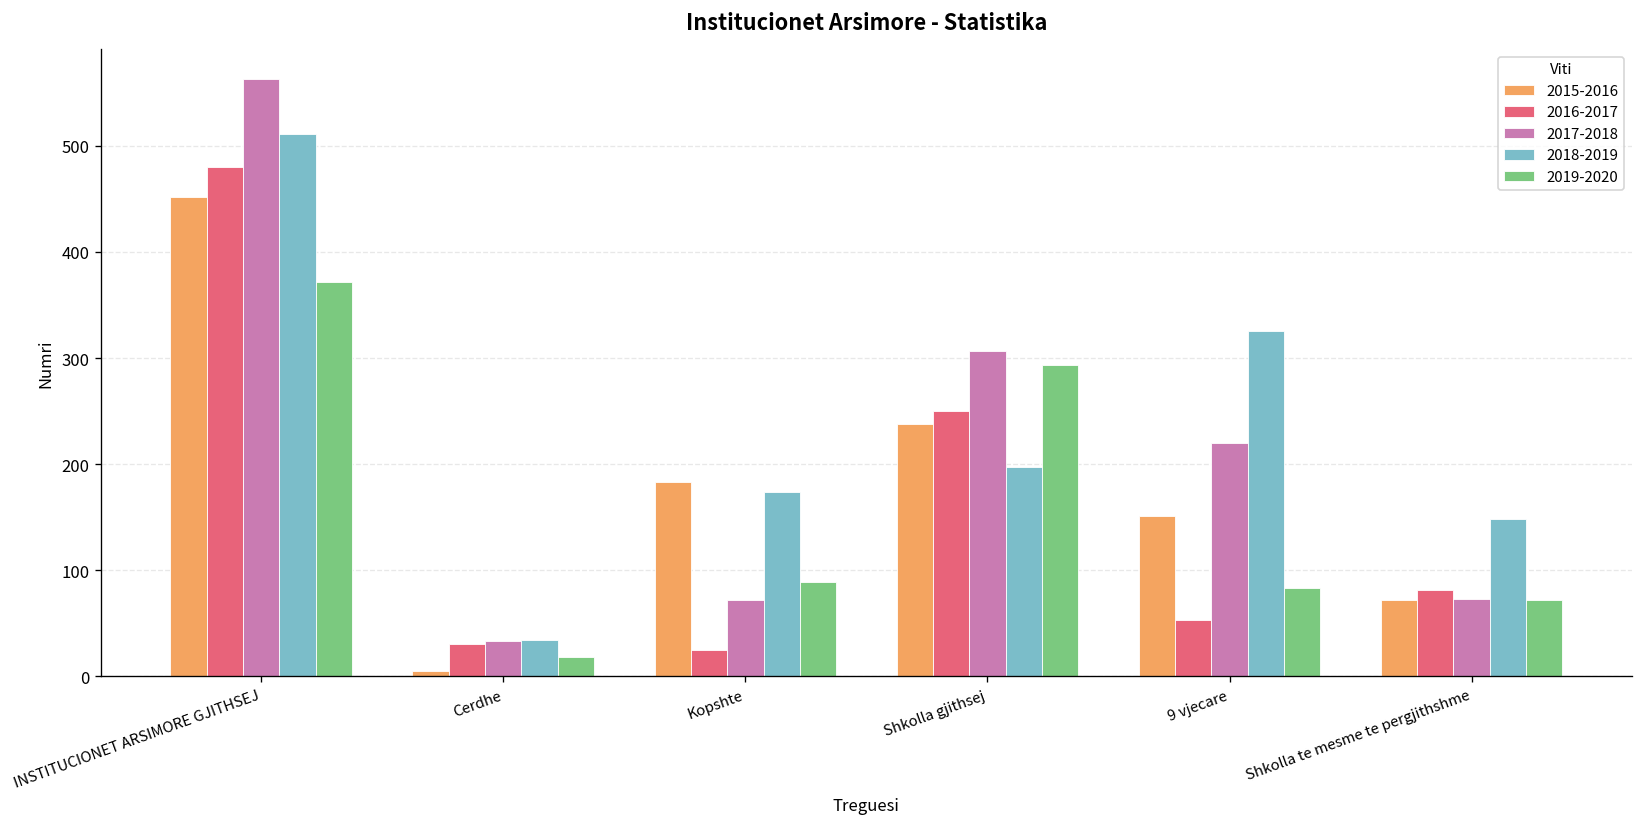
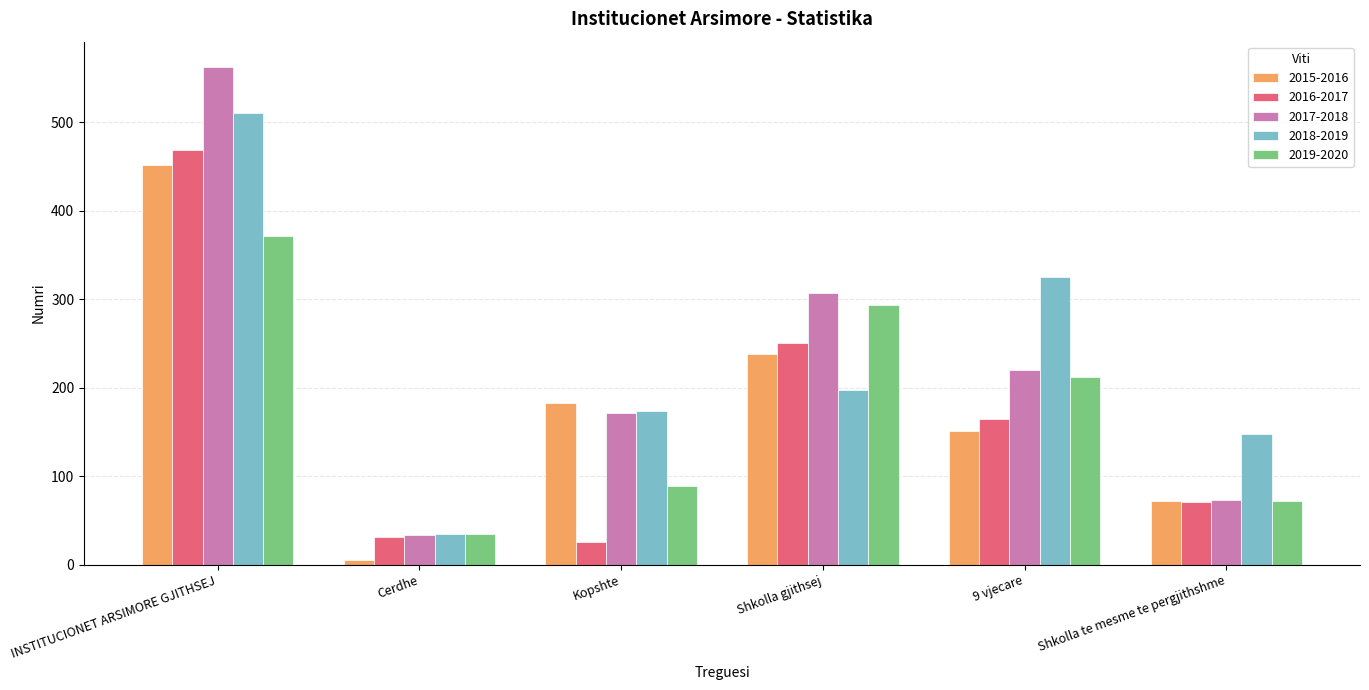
  {
    "2015-2016": {
      "INSTITUCIONET ARSIMORE GJITHSEJ": 450,
      "Cerdhe": 10,
      "Kopshte": 180,
      "Shkolla gjithsej": 240,
      "9 vjecare": 150,
      "Shkolla te mesme te pergjithshme": 70
    },
    "2016-2017": {
-     "INSTITUCIONET ARSIMORE GJITHSEJ": 480,
+     "INSTITUCIONET ARSIMORE GJITHSEJ": 470,
      "Cerdhe": 30,
      "Kopshte": 30,
      "Shkolla gjithsej": 250,
-     "9 vjecare": 50,
-     "Shkolla te mesme te pergjithshme": 80
+     "9 vjecare": 170,
+     "Shkolla te mesme te pergjithshme": 70
    },
    "2017-2018": {
      "INSTITUCIONET ARSIMORE GJITHSEJ": 560,
      "Cerdhe": 30,
-     "Kopshte": 70,
+     "Kopshte": 170,
      "Shkolla gjithsej": 310,
      "9 vjecare": 220,
      "Shkolla te mesme te pergjithshme": 70
    },
    "2018-2019": {
      "INSTITUCIONET ARSIMORE GJITHSEJ": 510,
      "Cerdhe": 30,
      "Kopshte": 170,
      "Shkolla gjithsej": 200,
      "9 vjecare": 330,
      "Shkolla te mesme te pergjithshme": 150
    },
    "2019-2020": {
      "INSTITUCIONET ARSIMORE GJITHSEJ": 370,
-     "Cerdhe": 20,
+     "Cerdhe": 30,
      "Kopshte": 90,
      "Shkolla gjithsej": 290,
-     "9 vjecare": 80,
+     "9 vjecare": 210,
      "Shkolla te mesme te pergjithshme": 70
    }
  }
